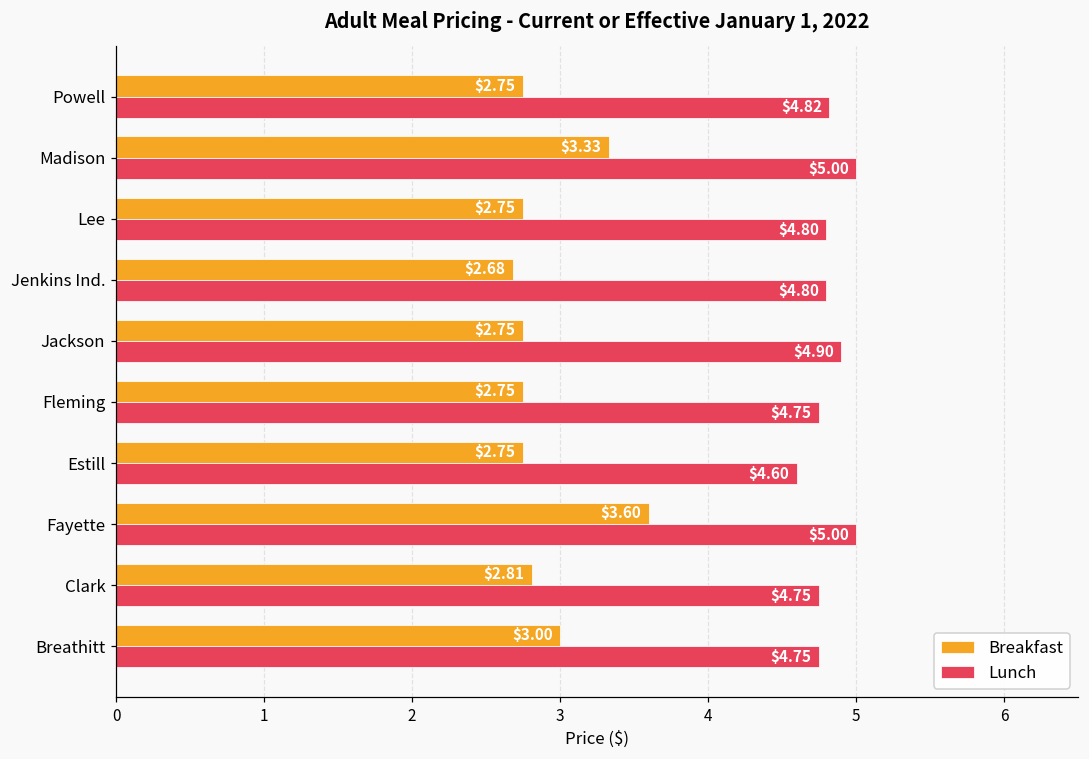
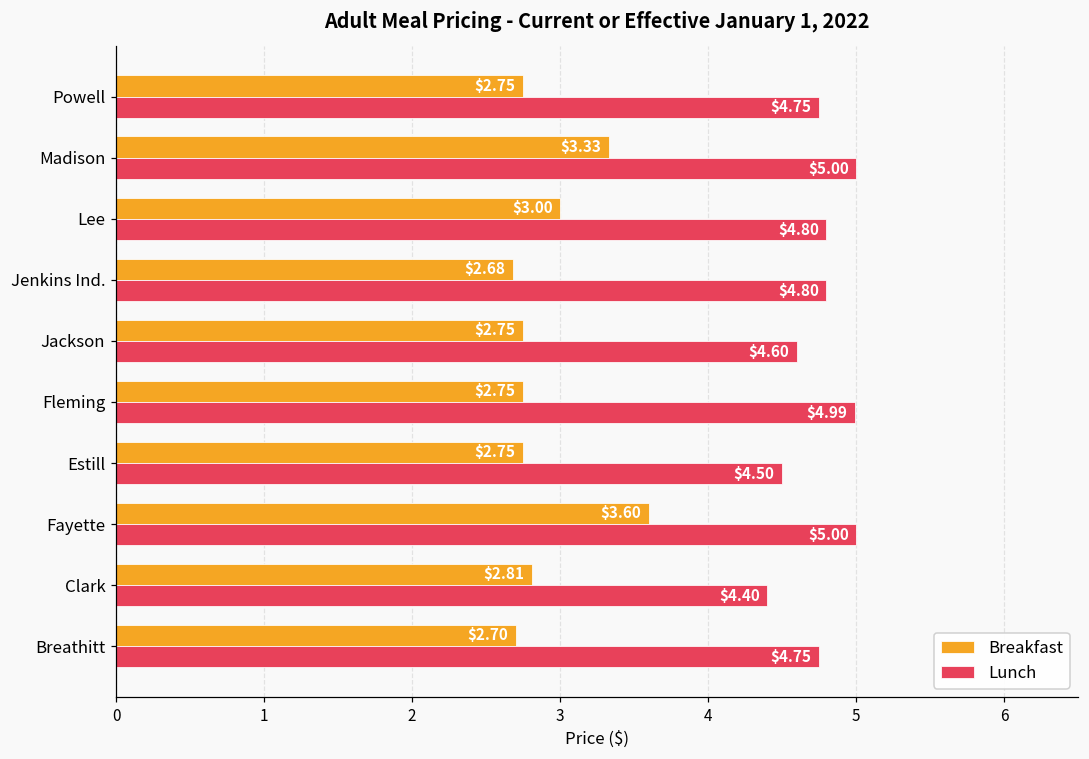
  {
    "Breakfast": {
      "Powell": "$2.75",
      "Madison": "$3.33",
-     "Lee": "$2.75",
+     "Lee": "$3.00",
      "Jenkins Ind.": "$2.68",
      "Jackson": "$2.75",
      "Fleming": "$2.75",
      "Estill": "$2.75",
      "Fayette": "$3.60",
      "Clark": "$2.81",
-     "Breathitt": "$3.00"
+     "Breathitt": "$2.70"
    },
    "Lunch": {
-     "Powell": "$4.82",
+     "Powell": "$4.75",
      "Madison": "$5.00",
      "Lee": "$4.80",
      "Jenkins Ind.": "$4.80",
-     "Jackson": "$4.90",
-     "Fleming": "$4.75",
-     "Estill": "$4.60",
+     "Jackson": "$4.60",
+     "Fleming": "$4.99",
+     "Estill": "$4.50",
      "Fayette": "$5.00",
-     "Clark": "$4.75",
+     "Clark": "$4.40",
      "Breathitt": "$4.75"
    }
  }
